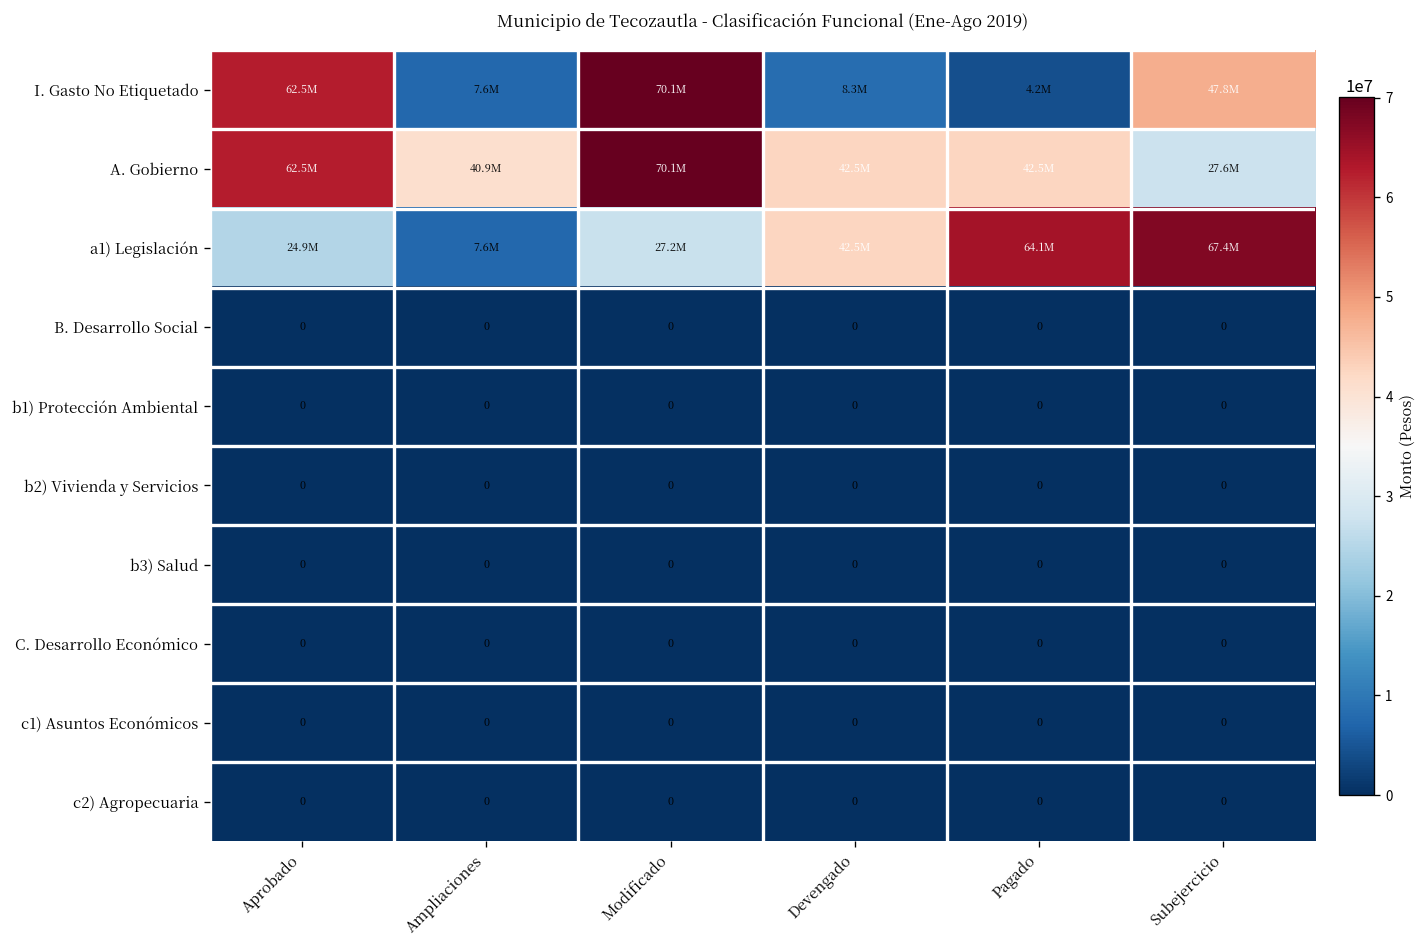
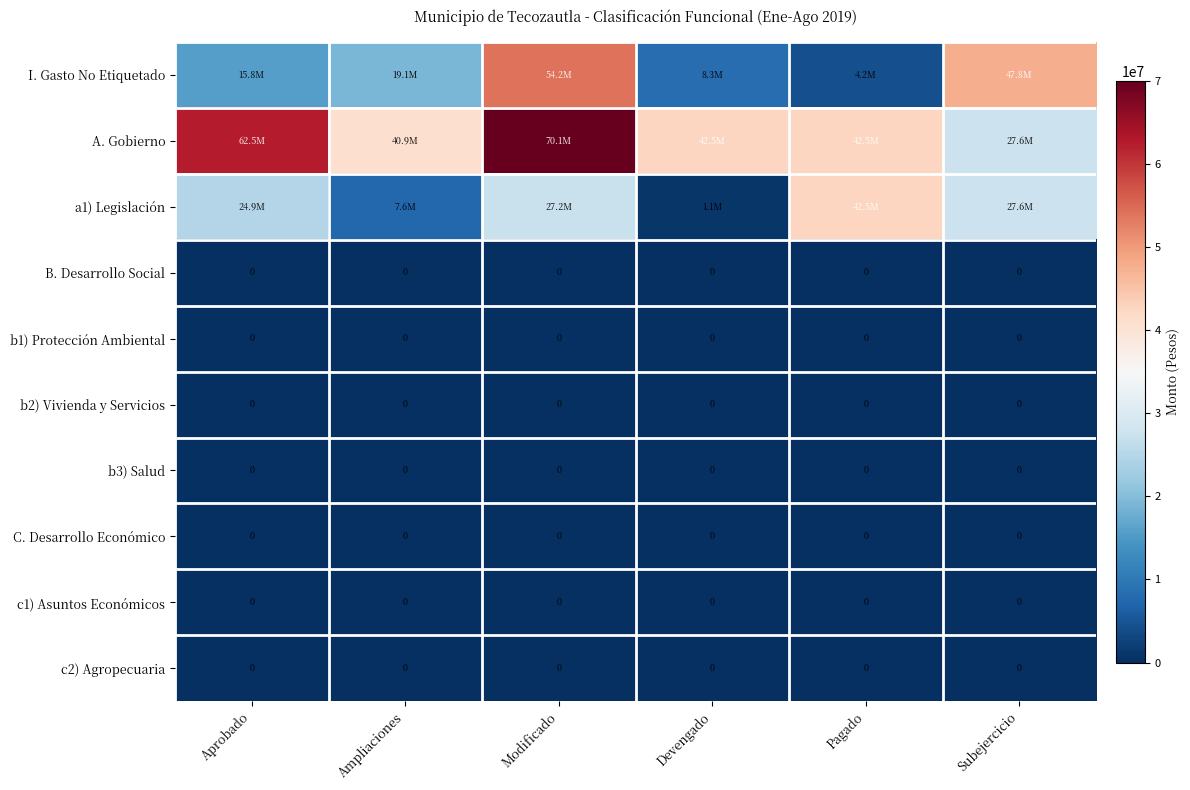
  {
    "I. Gasto No Etiquetado": {
-     "Aprobado": "62.5M",
-     "Ampliaciones": "7.6M",
-     "Modificado": "70.1M",
+     "Aprobado": "15.8M",
+     "Ampliaciones": "19.1M",
+     "Modificado": "54.2M",
      "Devengado": "8.3M",
      "Pagado": "4.2M",
      "Subejercicio": "47.8M"
    },
    "A. Gobierno": {
      "Aprobado": "62.5M",
      "Ampliaciones": "40.9M",
      "Modificado": "70.1M",
      "Devengado": "42.5M",
      "Pagado": "42.5M",
      "Subejercicio": "27.6M"
    },
    "a1) Legislación": {
      "Aprobado": "24.9M",
      "Ampliaciones": "7.6M",
      "Modificado": "27.2M",
-     "Devengado": "42.5M",
-     "Pagado": "64.1M",
-     "Subejercicio": "67.4M"
+     "Devengado": "1.1M",
+     "Pagado": "42.5M",
+     "Subejercicio": "27.6M"
    },
    "B. Desarrollo Social": {
      "Aprobado": "0",
      "Ampliaciones": "0",
      "Modificado": "0",
      "Devengado": "0",
      "Pagado": "0",
      "Subejercicio": "0"
    },
    "b1) Protección Ambiental": {
      "Aprobado": "0",
      "Ampliaciones": "0",
      "Modificado": "0",
      "Devengado": "0",
      "Pagado": "0",
      "Subejercicio": "0"
    },
    "b2) Vivienda y Servicios": {
      "Aprobado": "0",
      "Ampliaciones": "0",
      "Modificado": "0",
      "Devengado": "0",
      "Pagado": "0",
      "Subejercicio": "0"
    },
    "b3) Salud": {
      "Aprobado": "0",
      "Ampliaciones": "0",
      "Modificado": "0",
      "Devengado": "0",
      "Pagado": "0",
      "Subejercicio": "0"
    },
    "C. Desarrollo Económico": {
      "Aprobado": "0",
      "Ampliaciones": "0",
      "Modificado": "0",
      "Devengado": "0",
      "Pagado": "0",
      "Subejercicio": "0"
    },
    "c1) Asuntos Económicos": {
      "Aprobado": "0",
      "Ampliaciones": "0",
      "Modificado": "0",
      "Devengado": "0",
      "Pagado": "0",
      "Subejercicio": "0"
    },
    "c2) Agropecuaria": {
      "Aprobado": "0",
      "Ampliaciones": "0",
      "Modificado": "0",
      "Devengado": "0",
      "Pagado": "0",
      "Subejercicio": "0"
    }
  }
